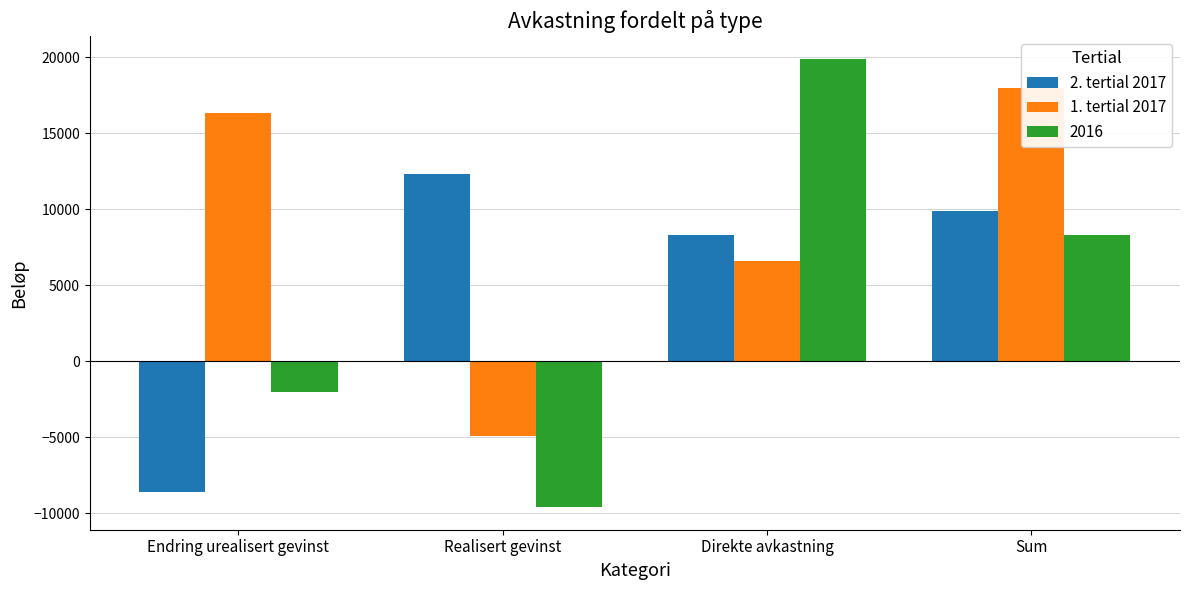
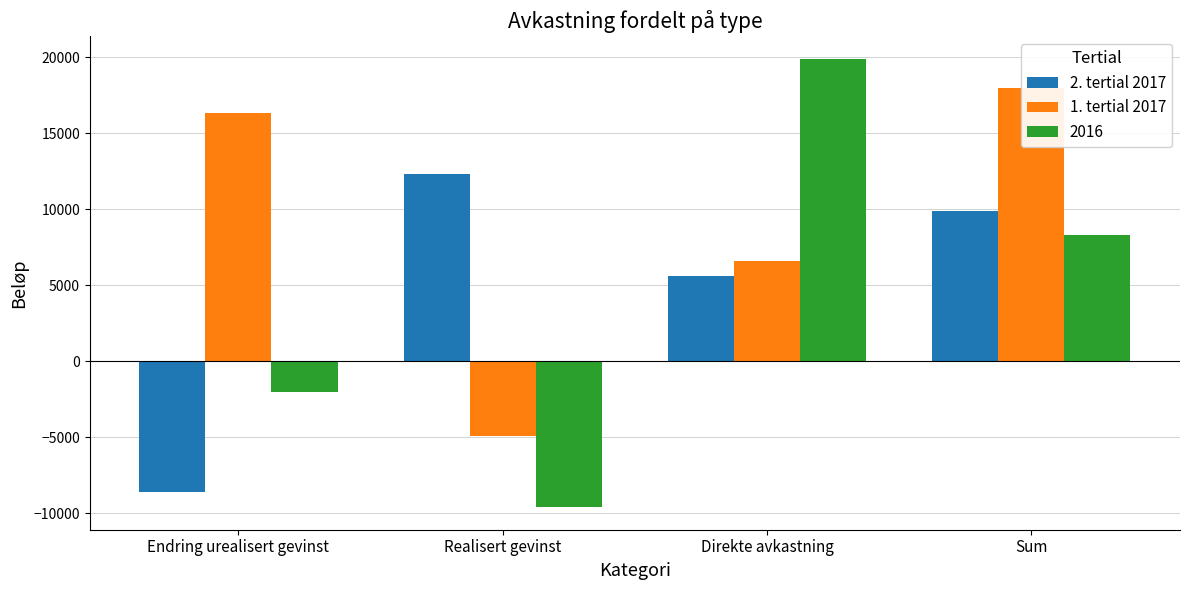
  {
    "2. tertial 2017": {
      "Endring urealisert gevinst": -8600,
      "Realisert gevinst": 12300,
-     "Direkte avkastning": 8300,
+     "Direkte avkastning": 5600,
      "Sum": 9900
    },
    "1. tertial 2017": {
      "Endring urealisert gevinst": 16300,
      "Realisert gevinst": -4900,
      "Direkte avkastning": 6600
    },
    "2016": {
      "Endring urealisert gevinst": -2000,
      "Realisert gevinst": -9600,
      "Direkte avkastning": 19900,
      "Sum": 8300
    }
  }
